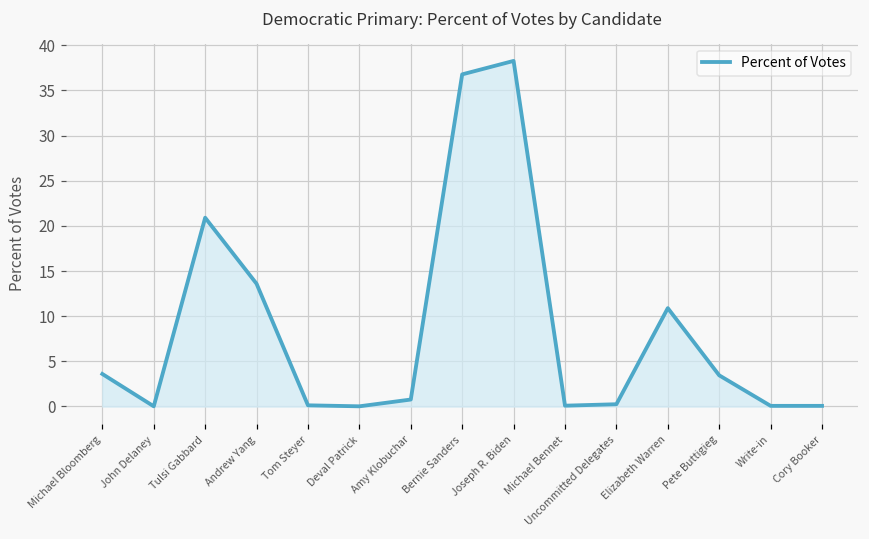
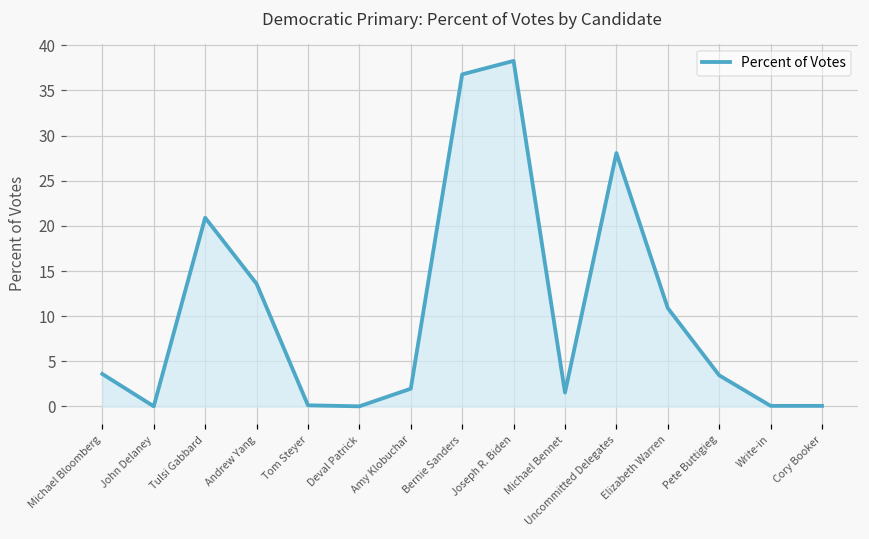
  {
    "Michael Bloomberg": 4,
    "John Delaney": 0,
    "Tulsi Gabbard": 21,
    "Andrew Yang": 14,
    "Tom Steyer": 0,
    "Deval Patrick": 0,
-   "Amy Klobuchar": 1,
+   "Amy Klobuchar": 2,
    "Bernie Sanders": 37,
    "Joseph R. Biden": 38,
-   "Michael Bennet": 0,
-   "Uncommitted Delegates": 0,
+   "Michael Bennet": 2,
+   "Uncommitted Delegates": 28,
    "Elizabeth Warren": 11,
    "Pete Buttigieg": 3,
    "Write-in": 0,
    "Cory Booker": 0
  }
